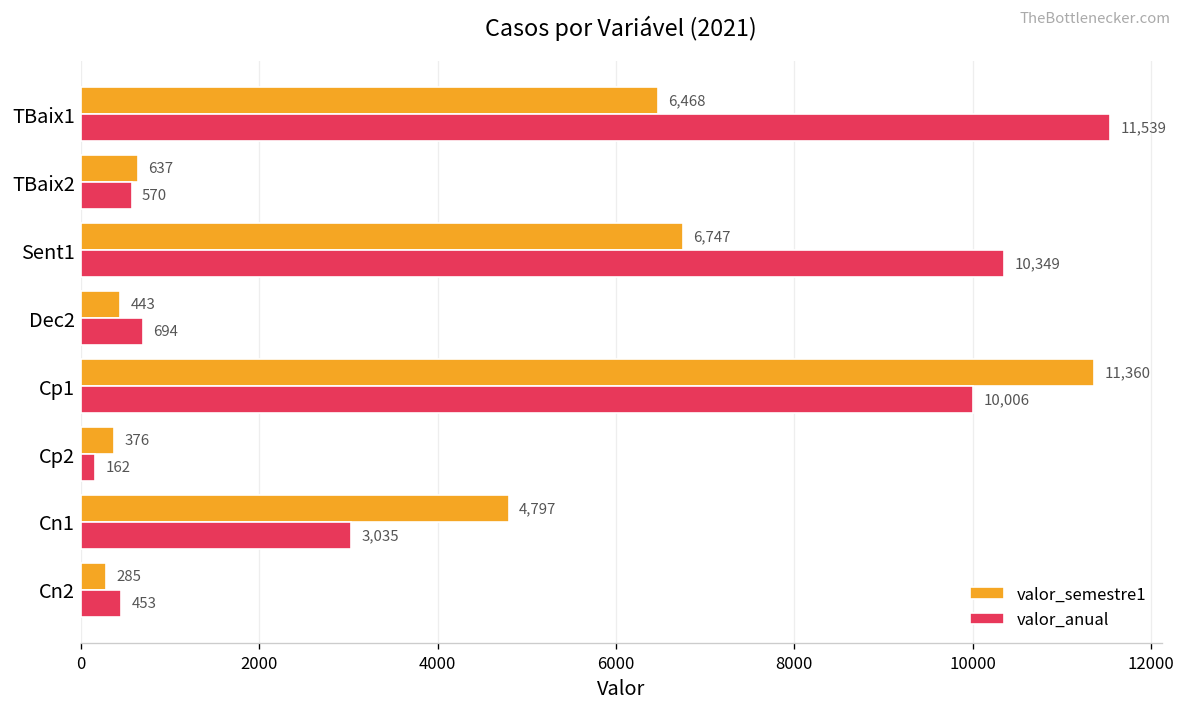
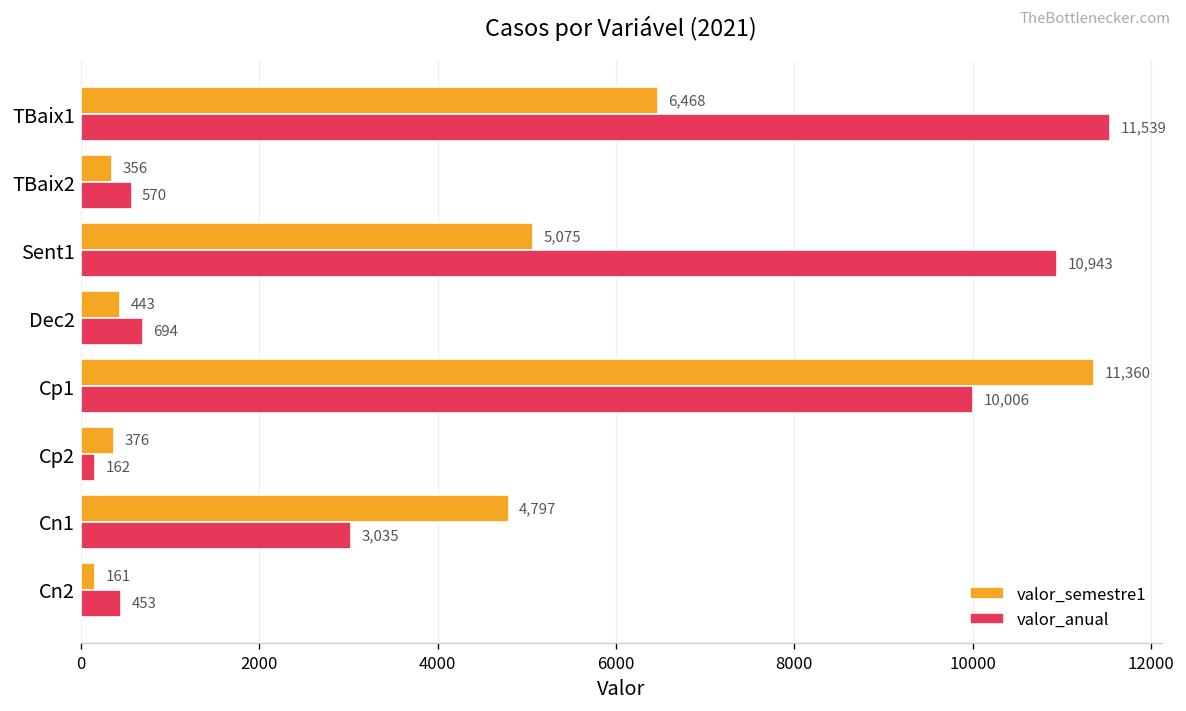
  {
    "valor_semestre1": {
      "TBaix1": "6,468",
-     "TBaix2": "637",
-     "Sent1": "6,747",
+     "TBaix2": "356",
+     "Sent1": "5,075",
      "Dec2": "443",
      "Cp1": "11,360",
      "Cp2": "376",
      "Cn1": "4,797",
-     "Cn2": "285"
+     "Cn2": "161"
    },
    "valor_anual": {
      "TBaix1": "11,539",
      "TBaix2": "570",
-     "Sent1": "10,349",
+     "Sent1": "10,943",
      "Dec2": "694",
      "Cp1": "10,006",
      "Cp2": "162",
      "Cn1": "3,035",
      "Cn2": "453"
    }
  }
